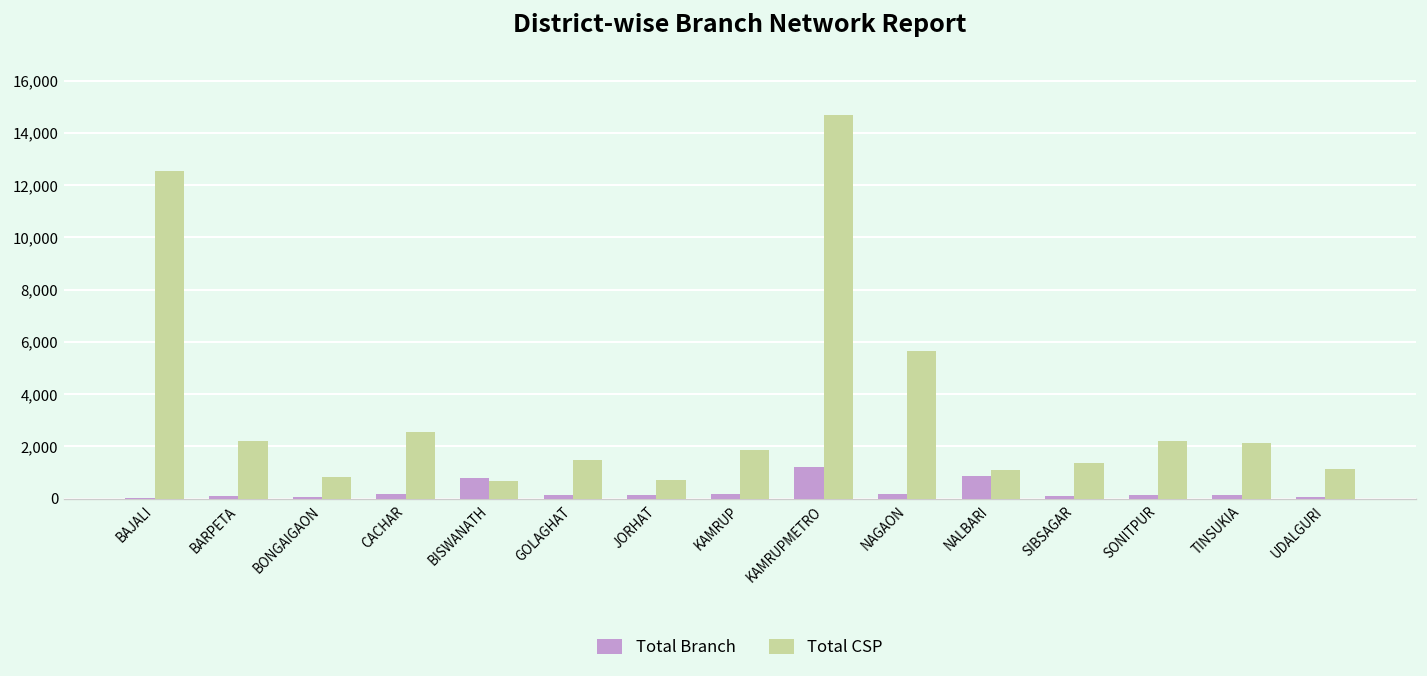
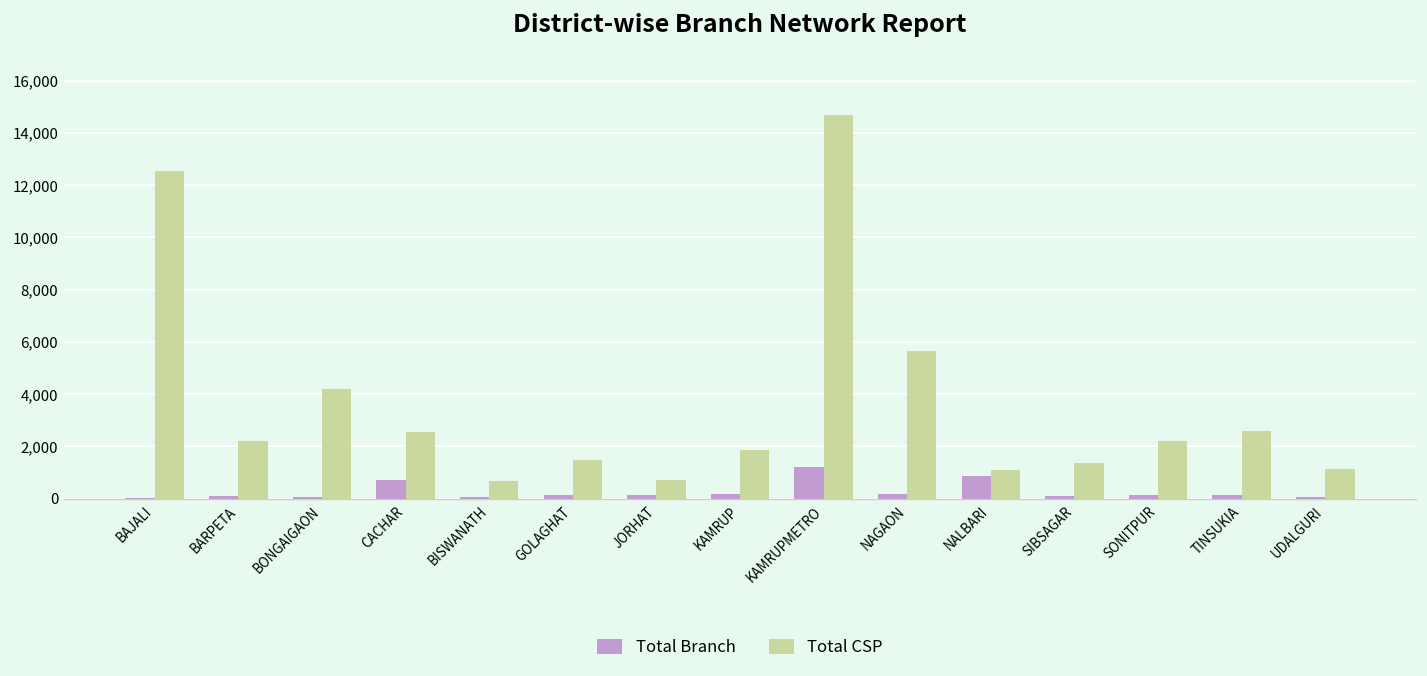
  {
    "Total Branch": {
-     "CACHAR": "200",
-     "BISWANATH": "800",
+     "CACHAR": "700",
+     "BISWANATH": "100",
      "GOLAGHAT": "100",
      "JORHAT": "100",
      "KAMRUP": "200",
      "KAMRUPMETRO": "1,200",
      "NAGAON": "200",
      "NALBARI": "900",
      "SONITPUR": "100",
      "TINSUKIA": "200"
    },
    "Total CSP": {
      "BAJALI": "12,500",
      "BARPETA": "2,200",
-     "BONGAIGAON": "800",
+     "BONGAIGAON": "4,200",
      "CACHAR": "2,500",
      "BISWANATH": "700",
      "GOLAGHAT": "1,500",
      "JORHAT": "700",
      "KAMRUP": "1,900",
      "KAMRUPMETRO": "14,700",
      "NAGAON": "5,700",
      "NALBARI": "1,100",
      "SIBSAGAR": "1,400",
      "SONITPUR": "2,200",
-     "TINSUKIA": "2,100",
+     "TINSUKIA": "2,600",
      "UDALGURI": "1,100"
    }
  }
